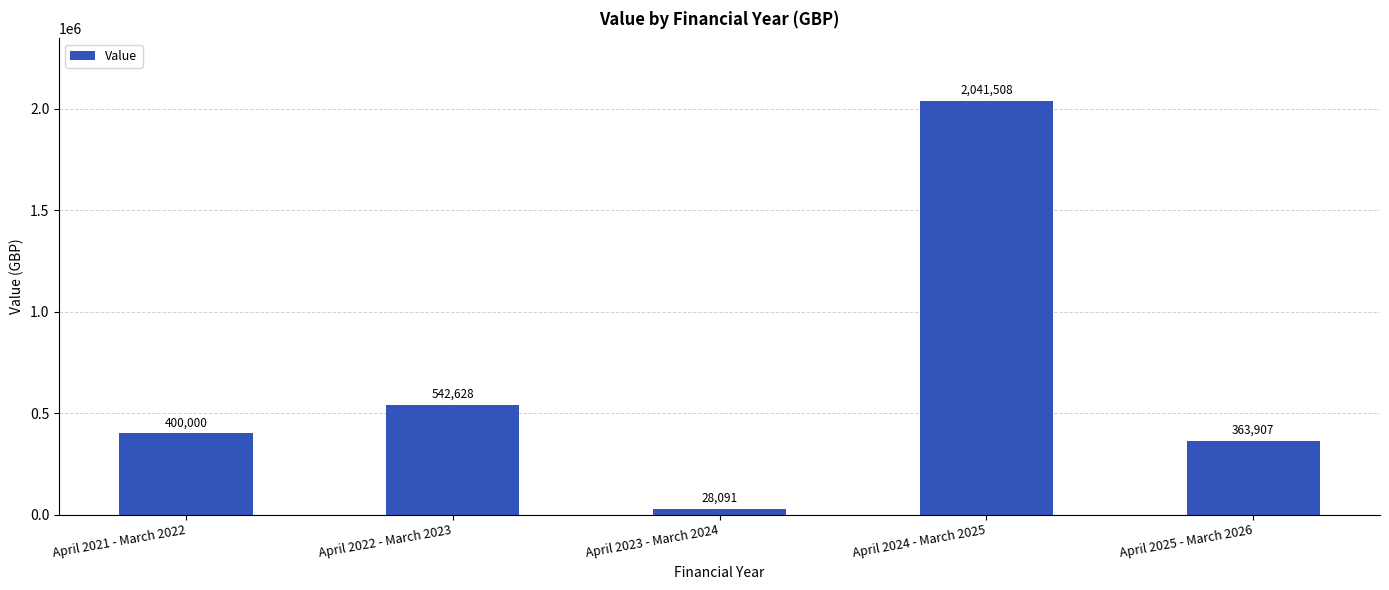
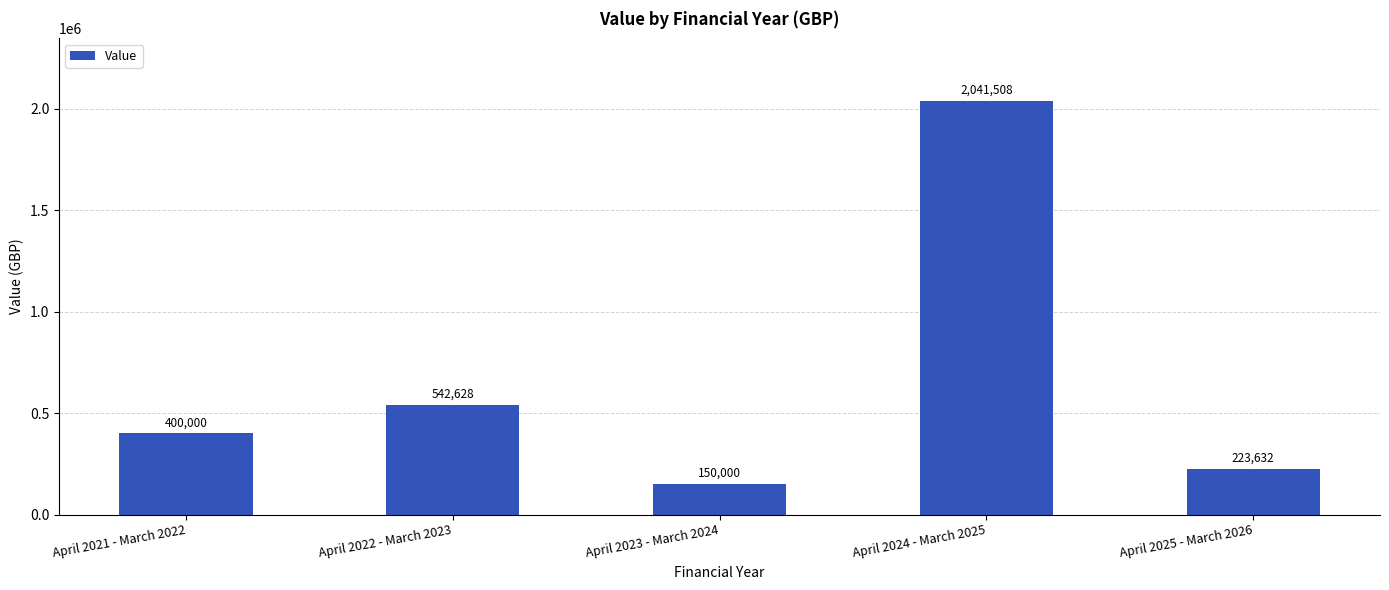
  {
    "April 2021 - March 2022": "400,000",
    "April 2022 - March 2023": "542,628",
-   "April 2023 - March 2024": "28,091",
+   "April 2023 - March 2024": "150,000",
    "April 2024 - March 2025": "2,041,508",
-   "April 2025 - March 2026": "363,907"
+   "April 2025 - March 2026": "223,632"
  }
